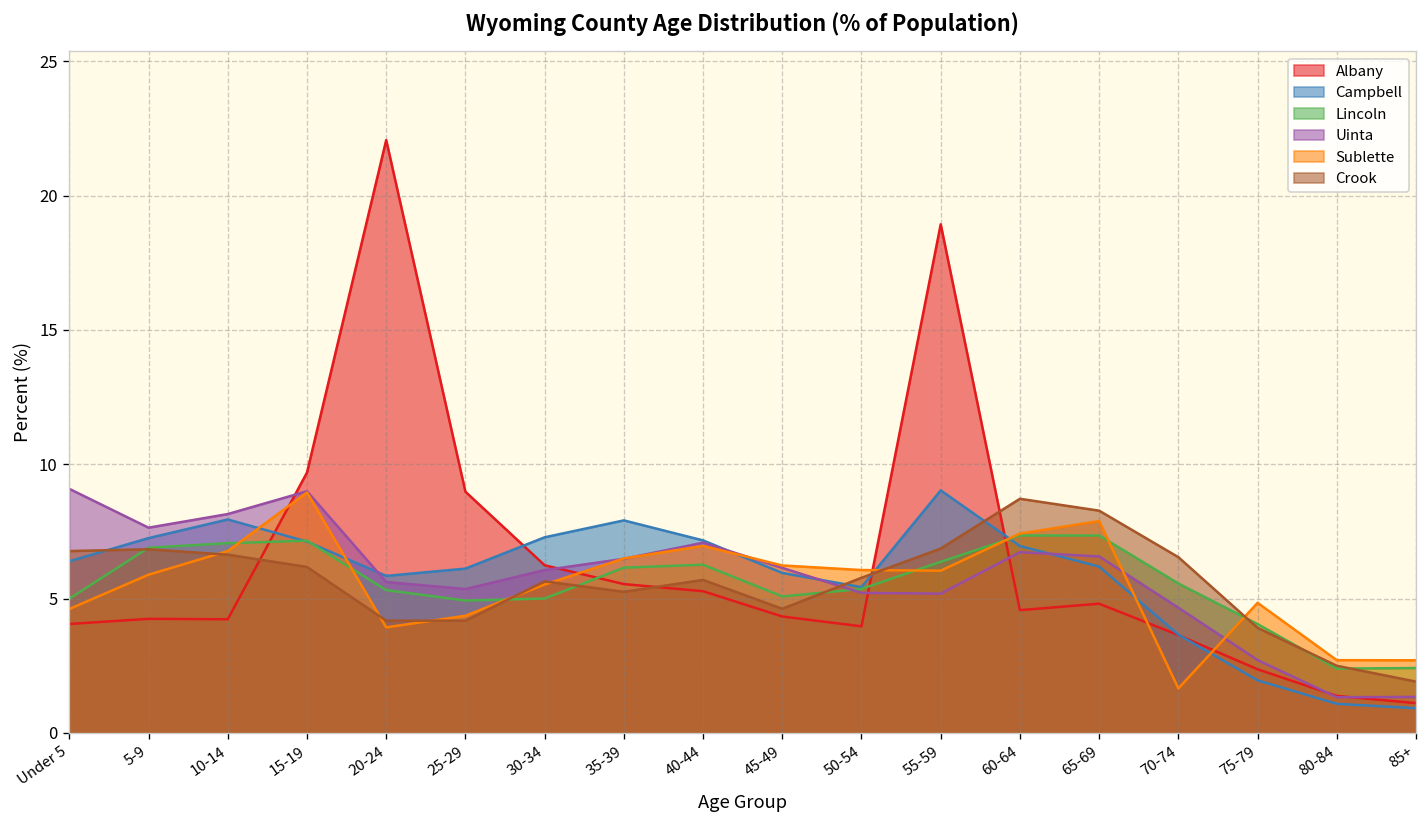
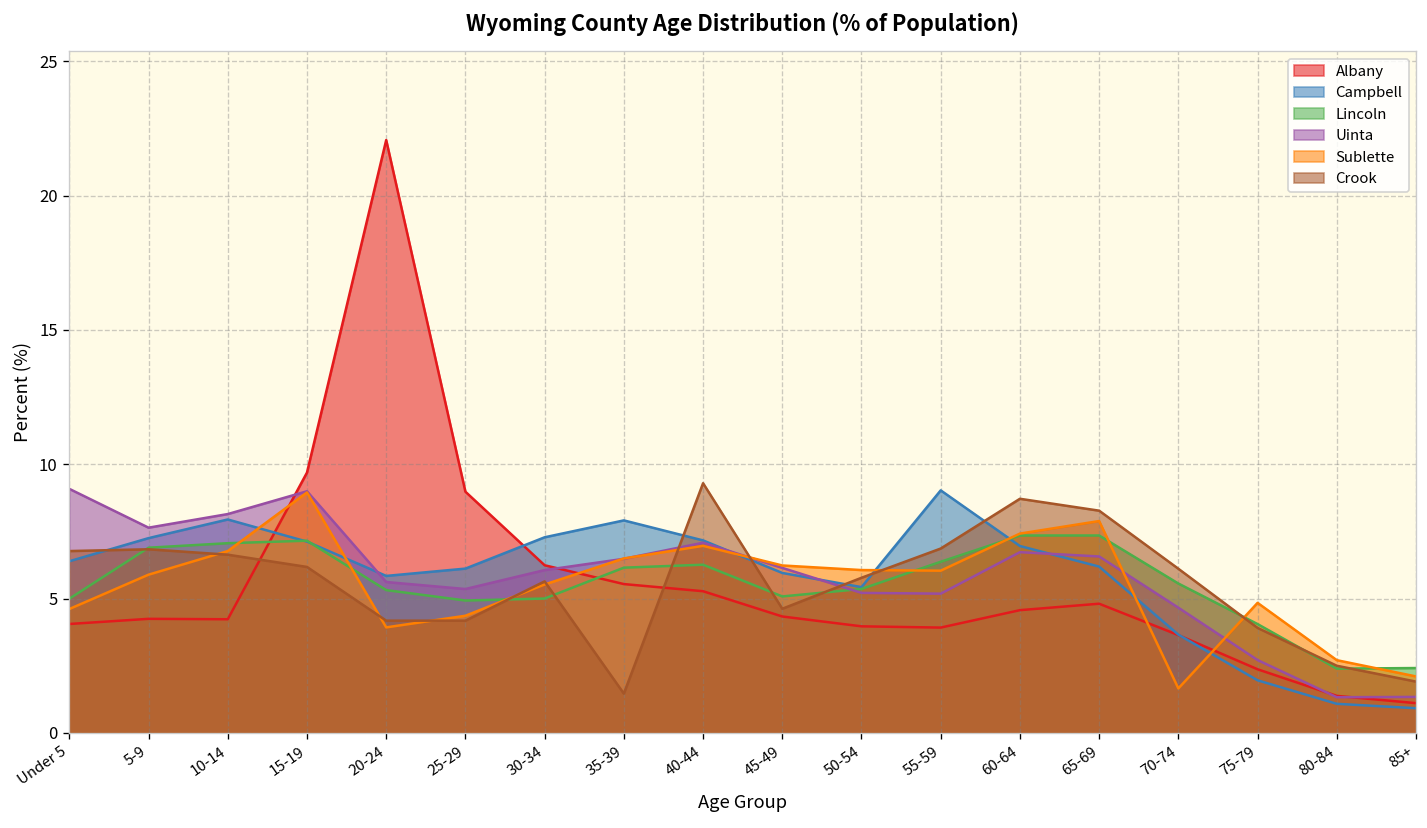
  {
    "Albany": {
      "Under 5": 4.1,
      "5-9": 4.2,
      "10-14": 4.2,
      "15-19": 9.7,
      "20-24": 22.1,
      "25-29": 9.0,
      "30-34": 6.2,
      "35-39": 5.5,
      "40-44": 5.3,
      "45-49": 4.3,
      "50-54": 4.0,
-     "55-59": 18.9,
+     "55-59": 3.9,
      "60-64": 4.6,
      "65-69": 4.8,
      "75-79": 2.4,
      "85+": 1.1
    },
    "Campbell": {
      "Under 5": 6.4,
      "5-9": 7.2,
      "10-14": 7.9,
      "20-24": 5.8,
      "25-29": 6.1,
      "30-34": 7.3,
      "35-39": 7.9,
      "45-49": 6.0,
      "55-59": 9.0,
      "60-64": 7.0,
      "65-69": 6.2,
      "75-79": 2.0,
      "80-84": 1.1,
      "85+": 0.9
    },
    "Lincoln": {
      "Under 5": 5.0,
      "10-14": 7.1,
      "20-24": 5.3,
      "25-29": 4.9,
      "30-34": 5.0,
      "35-39": 6.1,
      "40-44": 6.3,
      "45-49": 5.1,
      "55-59": 6.4,
      "65-69": 7.3,
      "70-74": 5.6,
      "75-79": 4.0,
      "85+": 2.4
    },
    "Uinta": {
      "Under 5": 9.1,
      "5-9": 7.6,
      "10-14": 8.1,
      "20-24": 5.6,
      "25-29": 5.4,
      "30-34": 6.1,
      "50-54": 5.2,
      "55-59": 5.2,
      "60-64": 6.7,
      "65-69": 6.6,
      "70-74": 4.7,
      "75-79": 2.7,
      "85+": 1.3
    },
    "Sublette": {
      "Under 5": 4.6,
      "5-9": 5.9,
      "10-14": 6.8,
      "20-24": 3.9,
      "25-29": 4.4,
      "30-34": 5.5,
      "40-44": 7.0,
      "50-54": 6.1,
      "55-59": 6.0,
      "65-69": 7.9,
      "70-74": 1.7,
      "75-79": 4.8,
      "80-84": 2.7,
-     "85+": 2.7
+     "85+": 2.1
    },
    "Crook": {
      "Under 5": 6.8,
      "10-14": 6.6,
      "15-19": 6.2,
      "20-24": 4.2,
      "25-29": 4.2,
      "30-34": 5.6,
-     "35-39": 5.3,
-     "40-44": 5.7,
+     "35-39": 1.5,
+     "40-44": 9.3,
      "45-49": 4.6,
      "50-54": 5.8,
      "55-59": 6.9,
      "60-64": 8.7,
      "65-69": 8.3,
-     "70-74": 6.5,
+     "70-74": 6.1,
      "75-79": 3.9,
      "85+": 1.9
    }
  }
